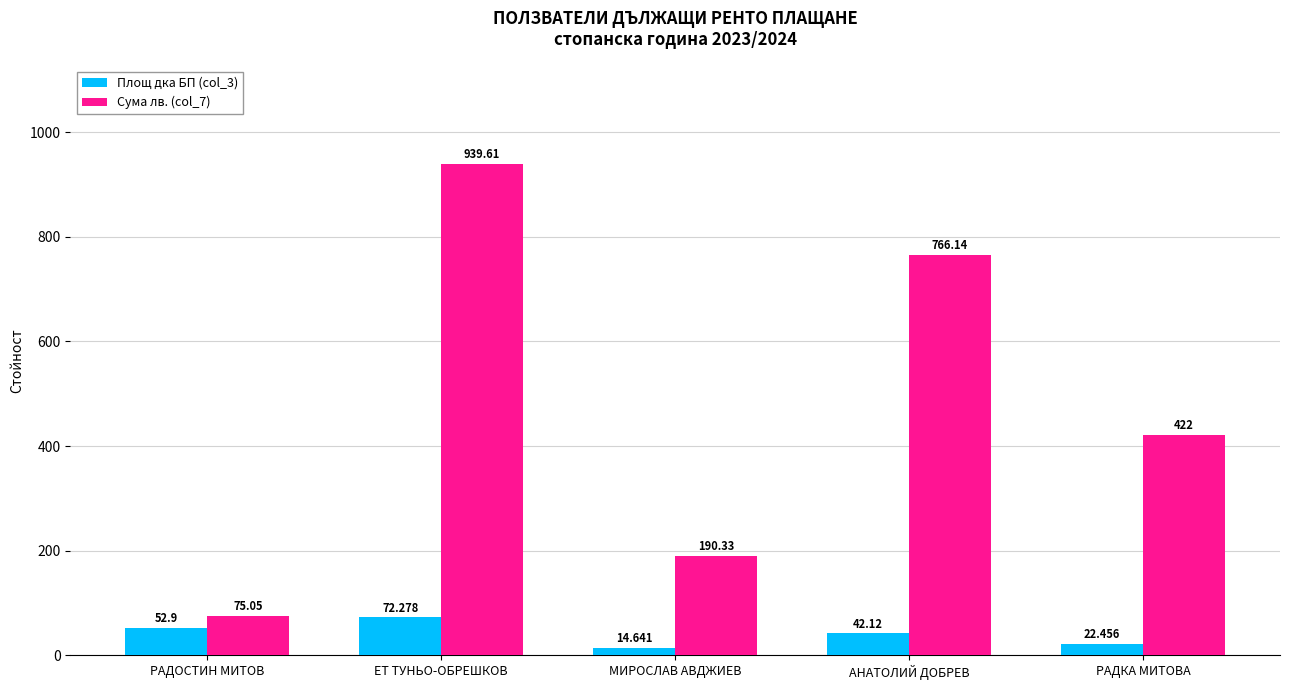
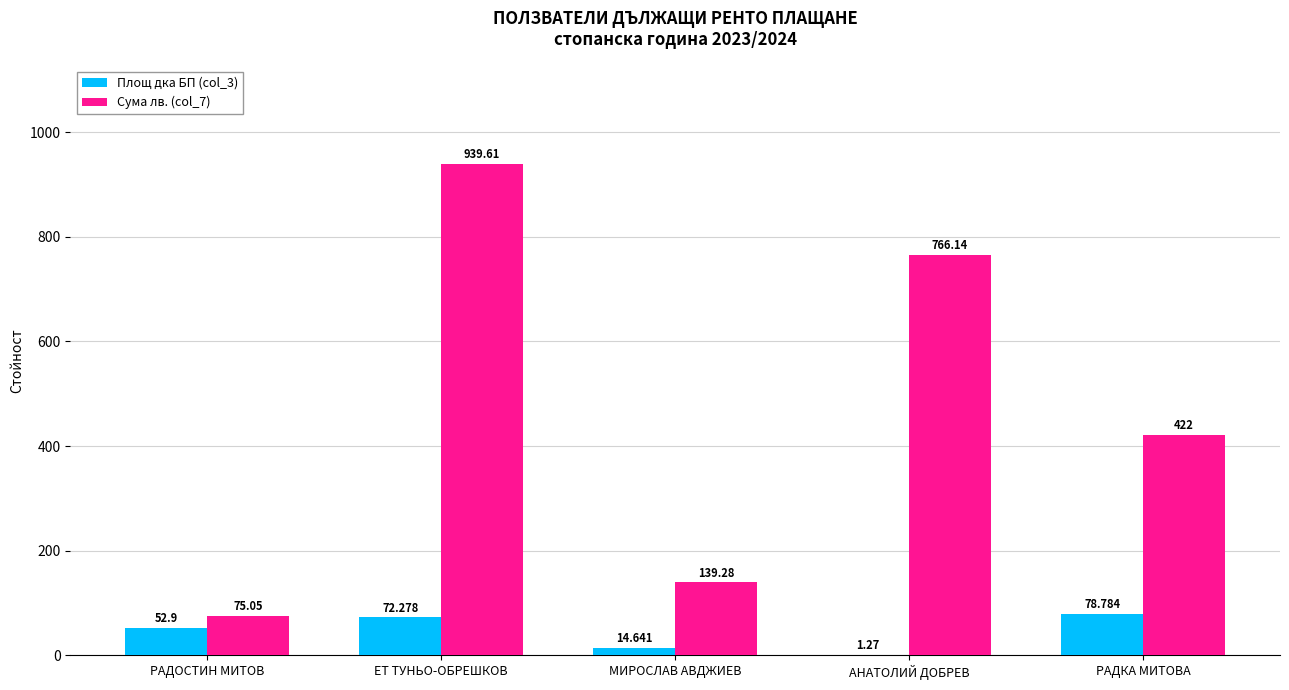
  {
    "Площ дка БП (col_3)": {
      "РАДОСТИН МИТОВ": 52.9,
      "ЕТ ТУНЬО-ОБРЕШКОВ": 72.278,
      "МИРОСЛАВ АВДЖИЕВ": 14.641,
-     "АНАТОЛИЙ ДОБРЕВ": 42.12,
-     "РАДКА МИТОВА": 22.456
+     "АНАТОЛИЙ ДОБРЕВ": 1.27,
+     "РАДКА МИТОВА": 78.784
    },
    "Сума лв. (col_7)": {
      "РАДОСТИН МИТОВ": 75.05,
      "ЕТ ТУНЬО-ОБРЕШКОВ": 939.61,
-     "МИРОСЛАВ АВДЖИЕВ": 190.33,
+     "МИРОСЛАВ АВДЖИЕВ": 139.28,
      "АНАТОЛИЙ ДОБРЕВ": 766.14,
      "РАДКА МИТОВА": 422
    }
  }
